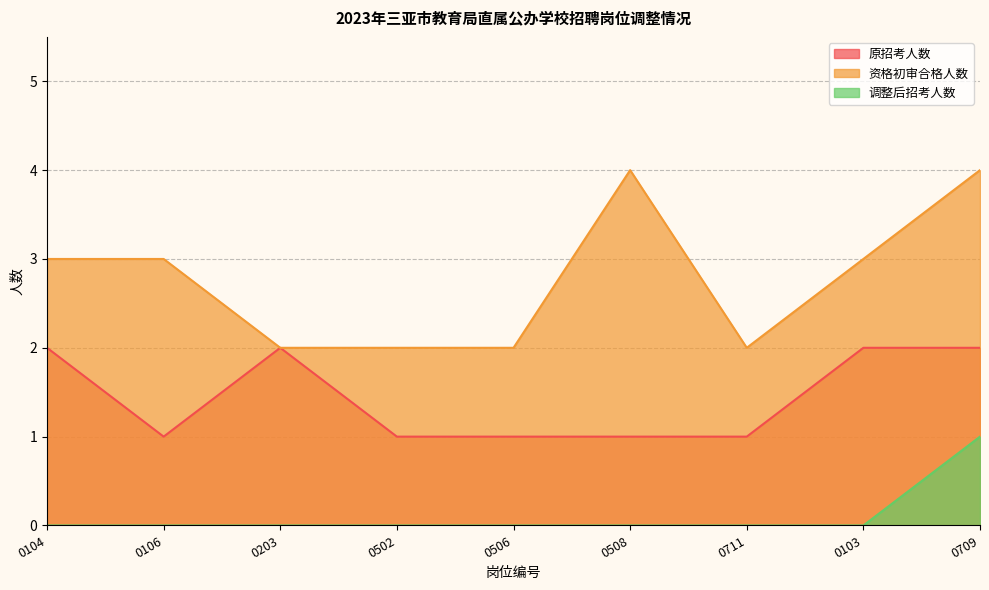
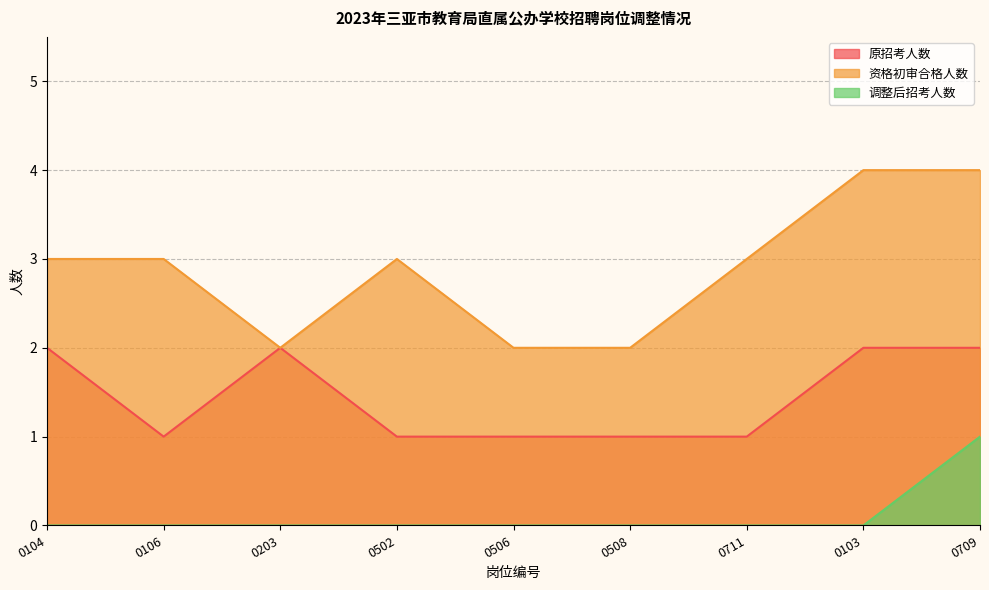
  {
    "原招考人数": {
      "0104": 2,
      "0106": 1,
      "0502": 1,
      "0506": 1,
      "0508": 1,
      "0711": 1,
      "0103": 2,
      "0709": 2
    },
    "资格初审合格人数": {
      "0104": 3,
      "0106": 3,
-     "0502": 2,
+     "0502": 3,
      "0506": 2,
-     "0508": 4,
-     "0711": 2,
-     "0103": 3,
+     "0508": 2,
+     "0711": 3,
+     "0103": 4,
      "0709": 4
    },
    "调整后招考人数": {
      "0104": 0,
      "0106": 0,
      "0203": 0,
      "0502": 0,
      "0506": 0,
      "0508": 0,
      "0711": 0,
      "0103": 0,
      "0709": 1
    }
  }
